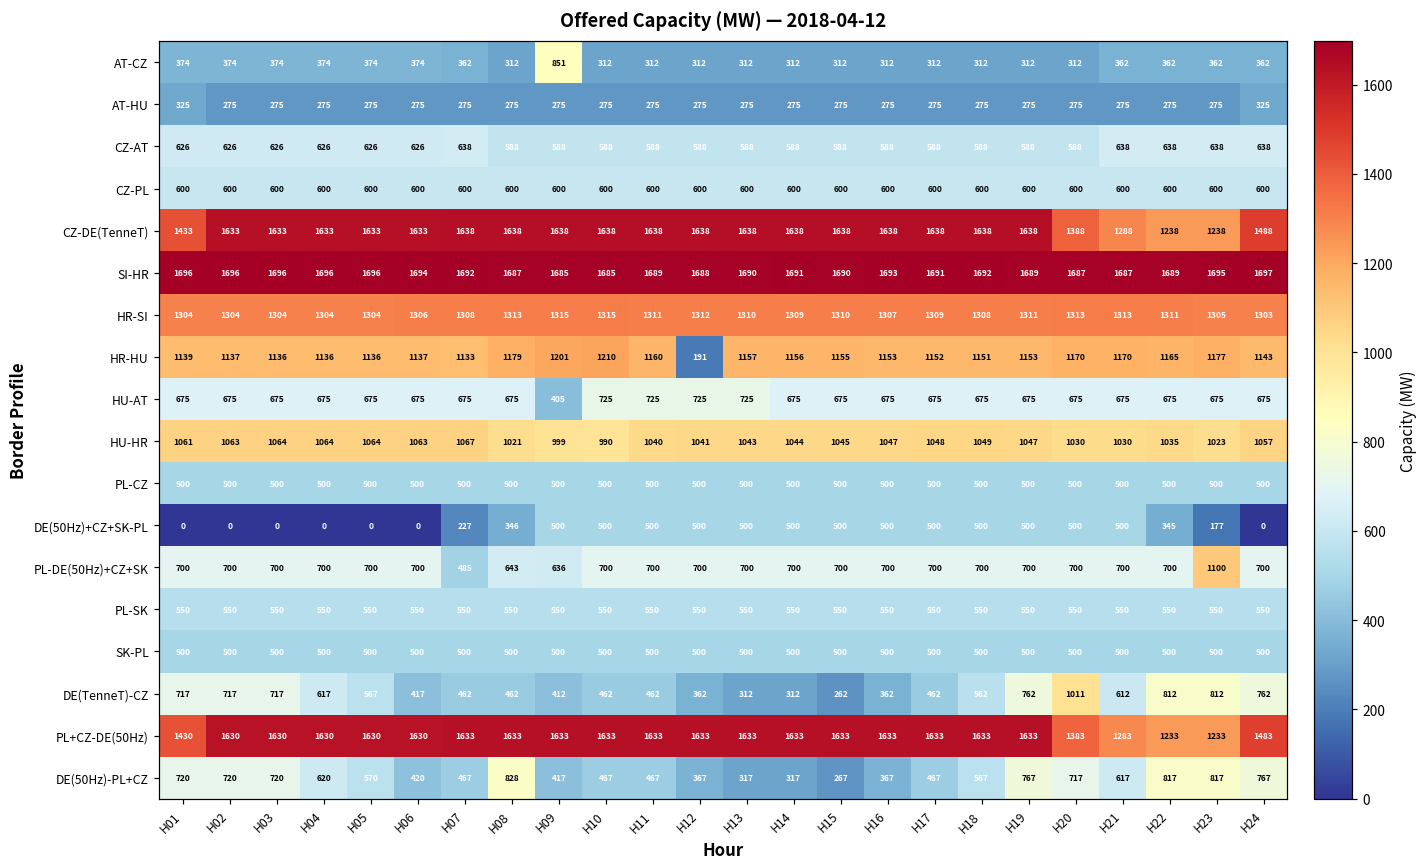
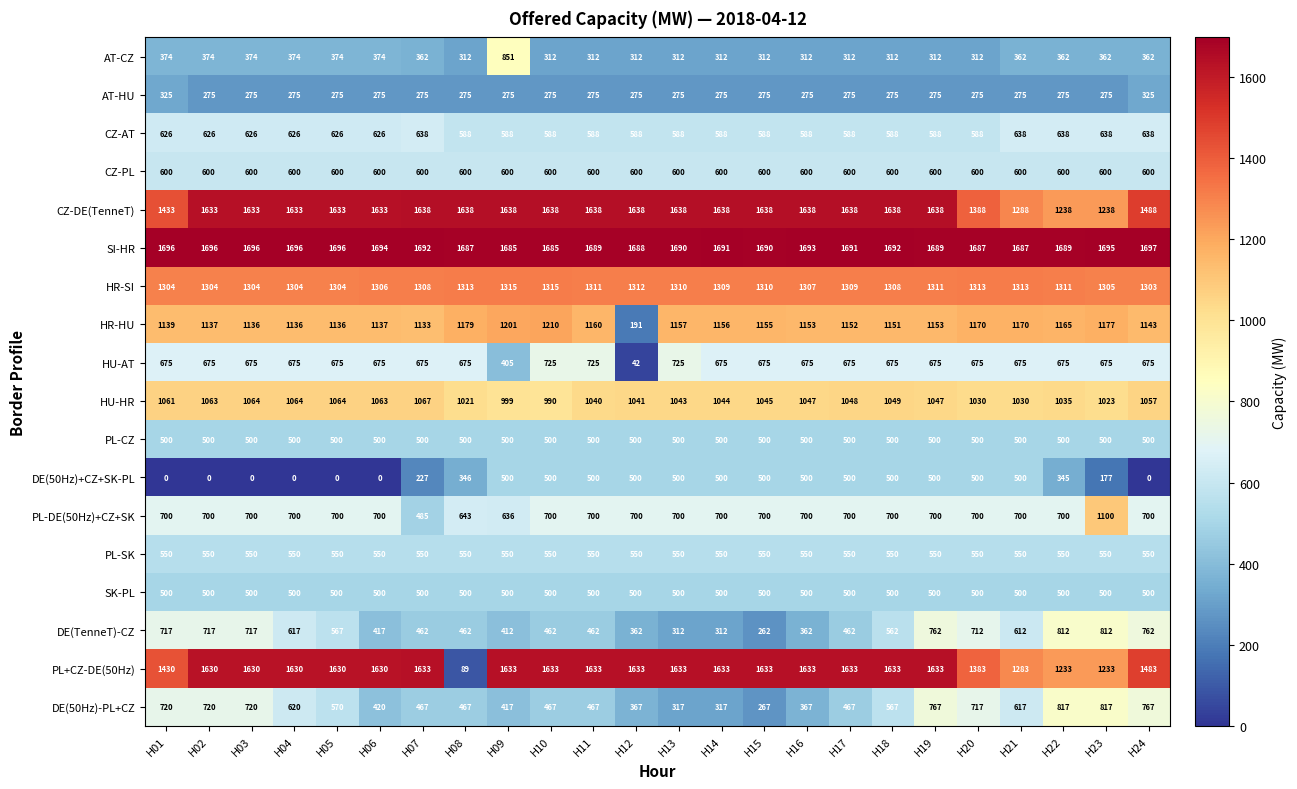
  {
    "HU-AT": {
      "H01": 675,
      "H02": 675,
      "H03": 675,
      "H04": 675,
      "H05": 675,
      "H06": 675,
      "H07": 675,
      "H08": 675,
      "H09": 405,
      "H10": 725,
      "H11": 725,
-     "H12": 725,
+     "H12": 42,
      "H13": 725,
      "H14": 675,
      "H15": 675,
      "H16": 675,
      "H17": 675,
      "H18": 675,
      "H19": 675,
      "H20": 675,
      "H21": 675,
      "H22": 675,
      "H23": 675,
      "H24": 675
    },
    "DE(TenneT)-CZ": {
      "H01": 717,
      "H02": 717,
      "H03": 717,
      "H04": 617,
      "H05": 567,
      "H06": 417,
      "H07": 462,
      "H08": 462,
      "H09": 412,
      "H10": 462,
      "H11": 462,
      "H12": 362,
      "H13": 312,
      "H14": 312,
      "H15": 262,
      "H16": 362,
      "H17": 462,
      "H18": 562,
      "H19": 762,
-     "H20": 1011,
+     "H20": 712,
      "H21": 612,
      "H22": 812,
      "H23": 812,
      "H24": 762
    },
    "PL+CZ-DE(50Hz)": {
      "H01": 1430,
      "H02": 1630,
      "H03": 1630,
      "H04": 1630,
      "H05": 1630,
      "H06": 1630,
      "H07": 1633,
-     "H08": 1633,
+     "H08": 89,
      "H09": 1633,
      "H10": 1633,
      "H11": 1633,
      "H12": 1633,
      "H13": 1633,
      "H14": 1633,
      "H15": 1633,
      "H16": 1633,
      "H17": 1633,
      "H18": 1633,
      "H19": 1633,
      "H20": 1383,
      "H21": 1283,
      "H22": 1233,
      "H23": 1233,
      "H24": 1483
    },
    "DE(50Hz)-PL+CZ": {
      "H01": 720,
      "H02": 720,
      "H03": 720,
      "H04": 620,
      "H05": 570,
      "H06": 420,
      "H07": 467,
-     "H08": 828,
+     "H08": 467,
      "H09": 417,
      "H10": 467,
      "H11": 467,
      "H12": 367,
      "H13": 317,
      "H14": 317,
      "H15": 267,
      "H16": 367,
      "H17": 467,
      "H18": 567,
      "H19": 767,
      "H20": 717,
      "H21": 617,
      "H22": 817,
      "H23": 817,
      "H24": 767
    }
  }
